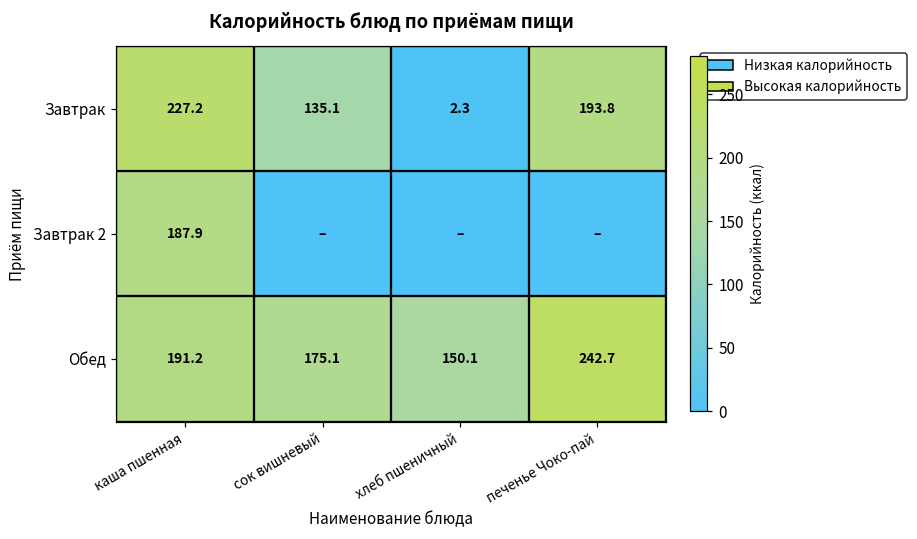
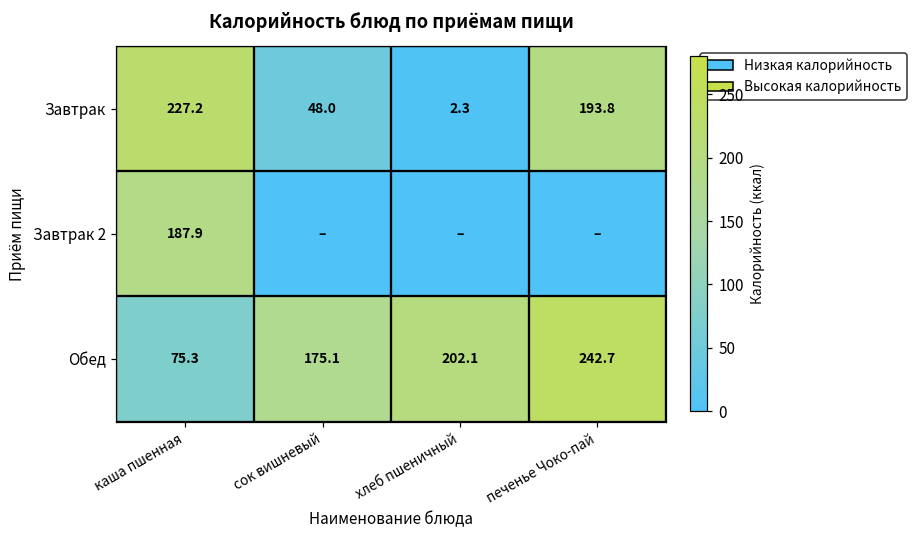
  {
    "Завтрак": {
      "каша пшенная": 227.2,
-     "сок вишневый": 135.1,
+     "сок вишневый": 48.0,
      "хлеб пшеничный": 2.3,
      "печенье Чоко-пай": 193.8
    },
    "Завтрак 2": {
      "каша пшенная": 187.9
    },
    "Обед": {
-     "каша пшенная": 191.2,
+     "каша пшенная": 75.3,
      "сок вишневый": 175.1,
-     "хлеб пшеничный": 150.1,
+     "хлеб пшеничный": 202.1,
      "печенье Чоко-пай": 242.7
    }
  }
